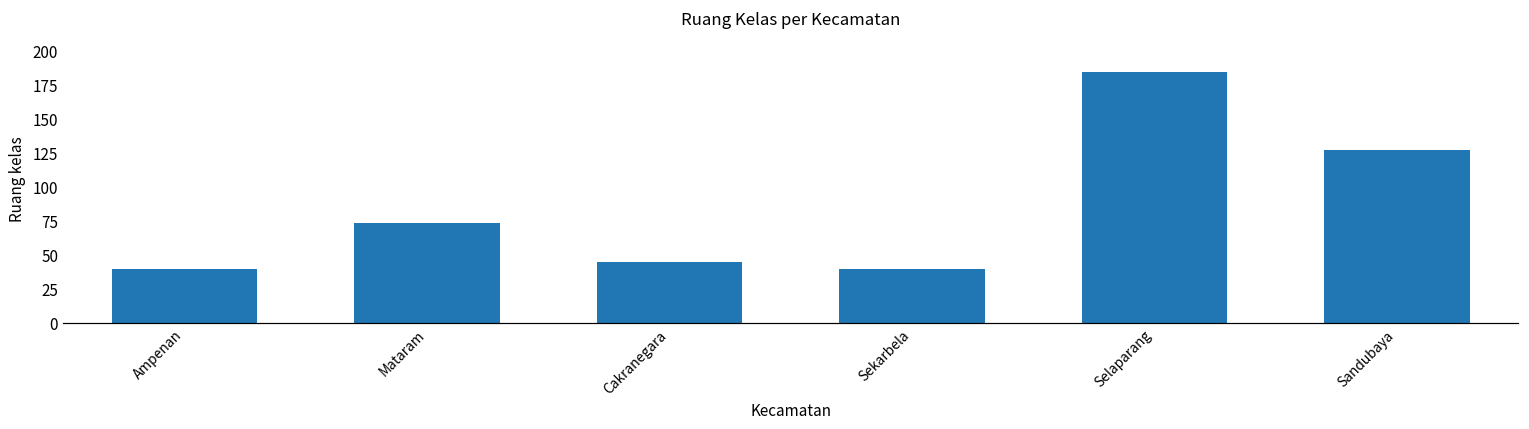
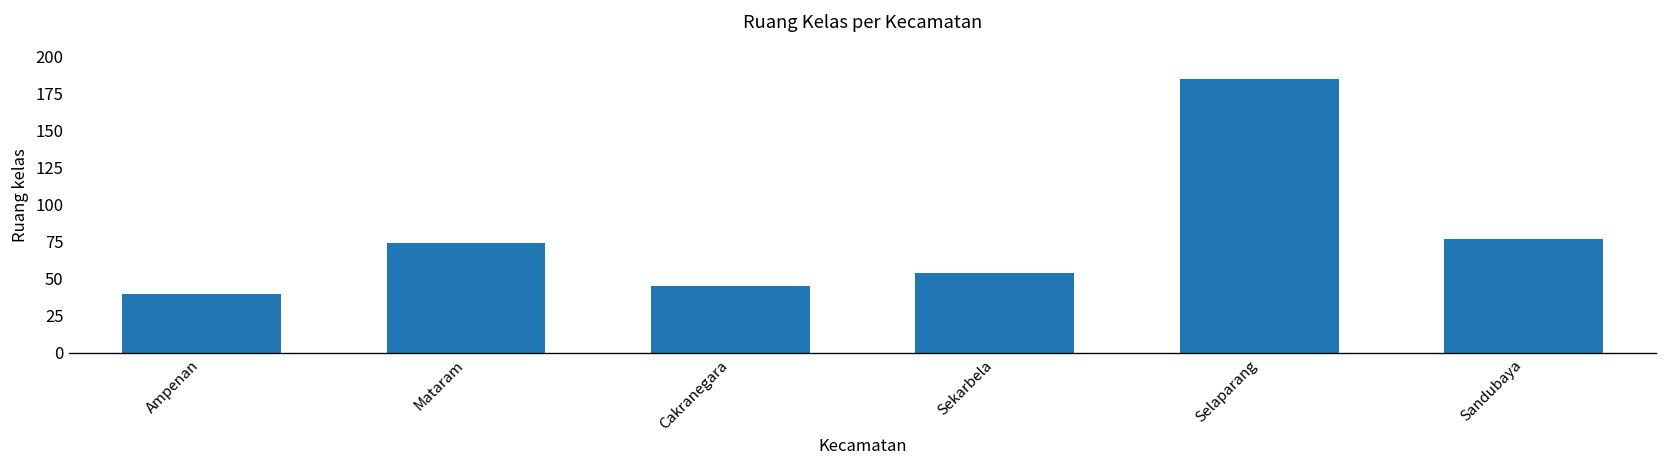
  {
    "Ampenan": 40,
    "Mataram": 74,
    "Cakranegara": 45,
-   "Sekarbela": 40,
+   "Sekarbela": 54,
    "Selaparang": 185,
-   "Sandubaya": 128
+   "Sandubaya": 77
  }
